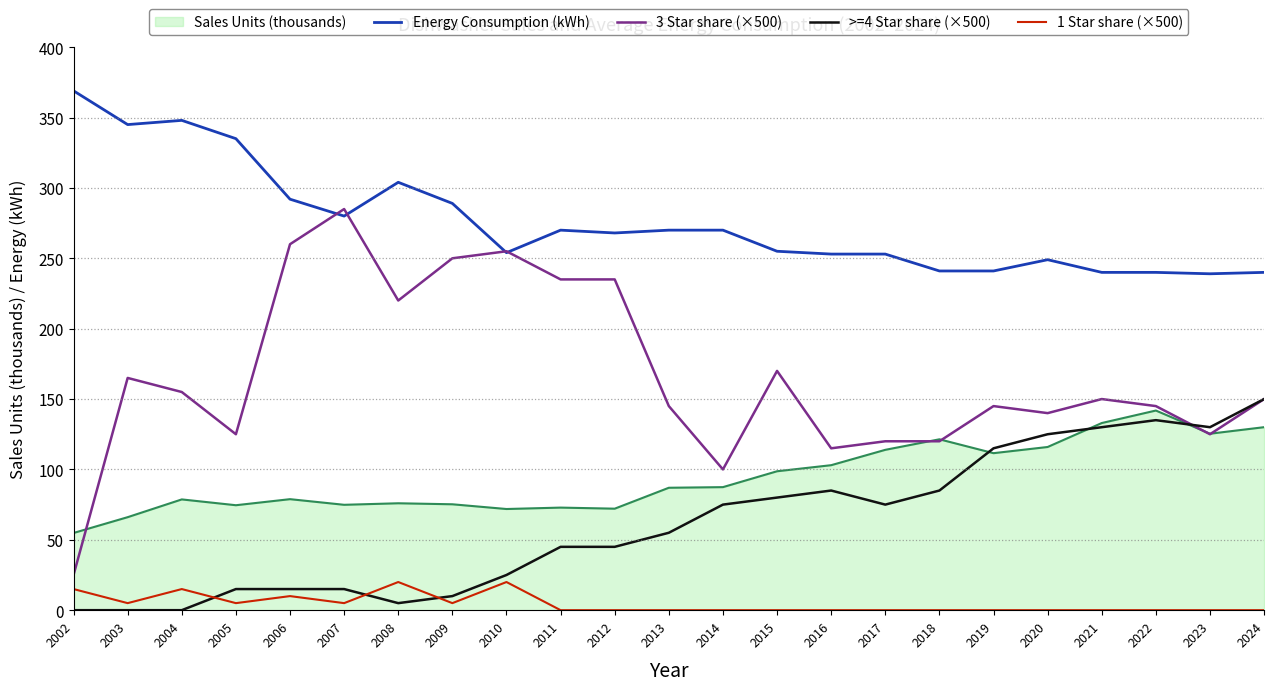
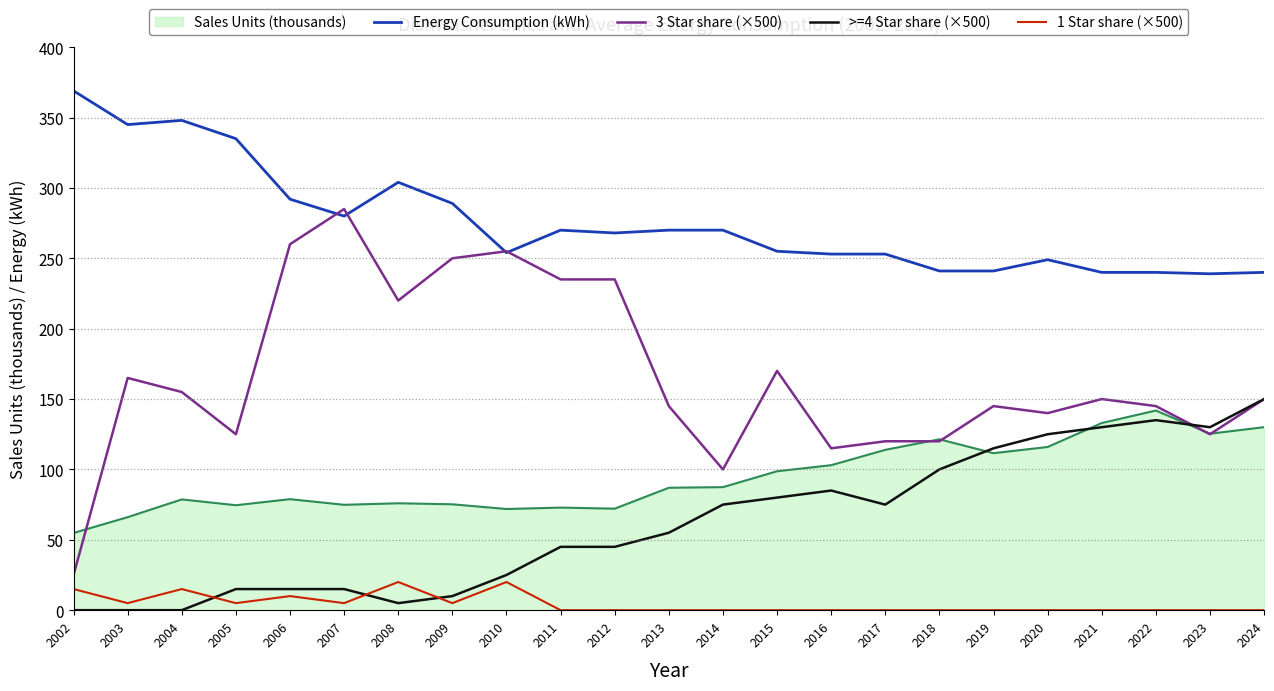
  {
    "Sales Units (thousands)": {
      "2002": 55,
      "2003": 66,
      "2004": 79,
      "2005": 75,
      "2006": 79,
      "2007": 75,
      "2008": 76,
      "2009": 75,
      "2010": 72,
      "2011": 73,
      "2012": 72,
      "2013": 87,
      "2014": 87,
      "2015": 99,
      "2016": 103,
      "2017": 114,
      "2019": 112,
      "2020": 116,
      "2021": 133,
      "2022": 142,
      "2024": 130
    },
    "Energy Consumption (kWh)": {
      "2002": 369,
      "2003": 345,
      "2004": 348,
      "2005": 335,
      "2006": 292,
      "2007": 280,
      "2008": 304,
      "2009": 289,
      "2011": 270,
      "2012": 268,
      "2013": 270,
      "2014": 270,
      "2015": 255,
      "2016": 253,
      "2017": 253,
      "2018": 241,
      "2019": 241,
      "2020": 249,
      "2021": 240,
      "2022": 240,
      "2023": 239,
      "2024": 240
    },
    "3 Star share (×500)": {
      "2002": 25,
      "2003": 165,
      "2004": 155,
      "2005": 125,
      "2006": 260,
      "2007": 285,
      "2008": 220,
      "2009": 250,
      "2011": 235,
      "2012": 235,
      "2013": 145,
      "2014": 100,
      "2015": 170,
      "2016": 115,
      "2017": 120,
      "2019": 145,
      "2020": 140,
      "2021": 150,
      "2022": 145
    },
    ">=4 Star share (×500)": {
      "2002": 0,
      "2003": 0,
      "2004": 0,
      "2005": 15,
      "2006": 15,
      "2007": 15,
      "2008": 5,
      "2009": 10,
      "2010": 25,
      "2011": 45,
      "2012": 45,
      "2013": 55,
      "2014": 75,
      "2015": 80,
      "2016": 85,
      "2017": 75,
-     "2018": 85,
+     "2018": 100,
      "2019": 115,
      "2020": 125,
      "2021": 130,
      "2022": 135,
      "2023": 130
    },
    "1 Star share (×500)": {
      "2002": 15,
      "2003": 5,
      "2004": 15,
      "2005": 5,
      "2006": 10,
      "2007": 5,
      "2008": 20,
      "2009": 5,
      "2010": 20,
      "2011": 0,
      "2012": 0,
      "2013": 0,
      "2014": 0,
      "2015": 0,
      "2016": 0,
      "2017": 0,
      "2018": 0,
      "2019": 0,
      "2020": 0,
      "2021": 0,
      "2022": 0,
      "2023": 0,
      "2024": 0
    }
  }
